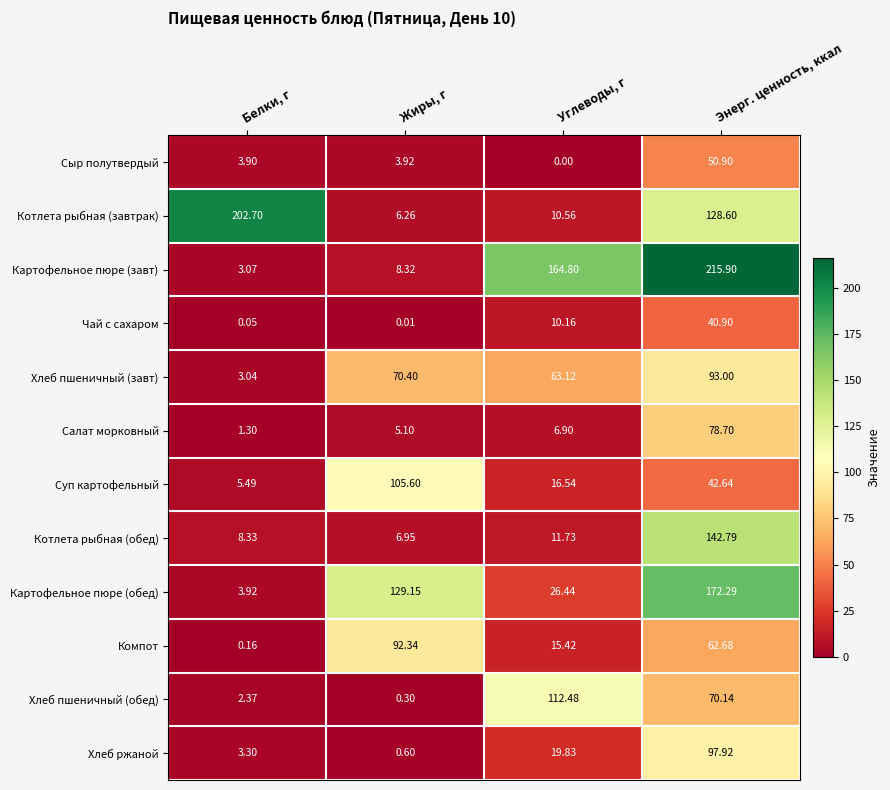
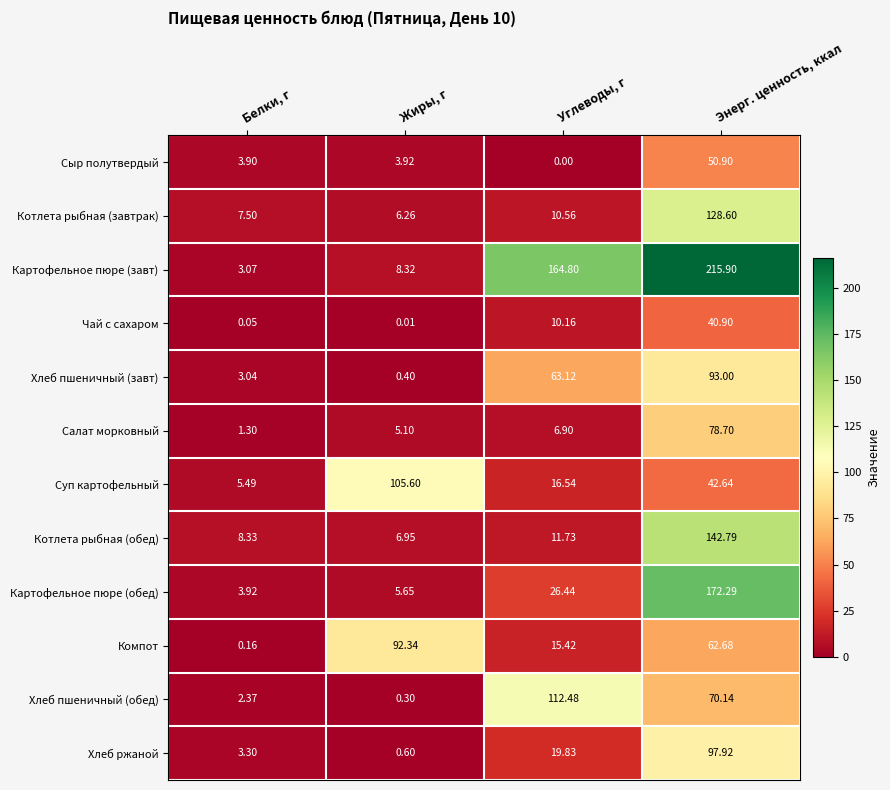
  {
    "Сыр полутвердый": {
      "Белки, г": 3.90,
      "Жиры, г": 3.92,
      "Углеводы, г": 0.00,
      "Энерг. ценность, ккал": 50.90
    },
    "Котлета рыбная (завтрак)": {
-     "Белки, г": 202.70,
+     "Белки, г": 7.50,
      "Жиры, г": 6.26,
      "Углеводы, г": 10.56,
      "Энерг. ценность, ккал": 128.60
    },
    "Картофельное пюре (завт)": {
      "Белки, г": 3.07,
      "Жиры, г": 8.32,
      "Углеводы, г": 164.80,
      "Энерг. ценность, ккал": 215.90
    },
    "Чай с сахаром": {
      "Белки, г": 0.05,
      "Жиры, г": 0.01,
      "Углеводы, г": 10.16,
      "Энерг. ценность, ккал": 40.90
    },
    "Хлеб пшеничный (завт)": {
      "Белки, г": 3.04,
-     "Жиры, г": 70.40,
+     "Жиры, г": 0.40,
      "Углеводы, г": 63.12,
      "Энерг. ценность, ккал": 93.00
    },
    "Салат морковный": {
      "Белки, г": 1.30,
      "Жиры, г": 5.10,
      "Углеводы, г": 6.90,
      "Энерг. ценность, ккал": 78.70
    },
    "Суп картофельный": {
      "Белки, г": 5.49,
      "Жиры, г": 105.60,
      "Углеводы, г": 16.54,
      "Энерг. ценность, ккал": 42.64
    },
    "Котлета рыбная (обед)": {
      "Белки, г": 8.33,
      "Жиры, г": 6.95,
      "Углеводы, г": 11.73,
      "Энерг. ценность, ккал": 142.79
    },
    "Картофельное пюре (обед)": {
      "Белки, г": 3.92,
-     "Жиры, г": 129.15,
+     "Жиры, г": 5.65,
      "Углеводы, г": 26.44,
      "Энерг. ценность, ккал": 172.29
    },
    "Компот": {
      "Белки, г": 0.16,
      "Жиры, г": 92.34,
      "Углеводы, г": 15.42,
      "Энерг. ценность, ккал": 62.68
    },
    "Хлеб пшеничный (обед)": {
      "Белки, г": 2.37,
      "Жиры, г": 0.30,
      "Углеводы, г": 112.48,
      "Энерг. ценность, ккал": 70.14
    },
    "Хлеб ржаной": {
      "Белки, г": 3.30,
      "Жиры, г": 0.60,
      "Углеводы, г": 19.83,
      "Энерг. ценность, ккал": 97.92
    }
  }
